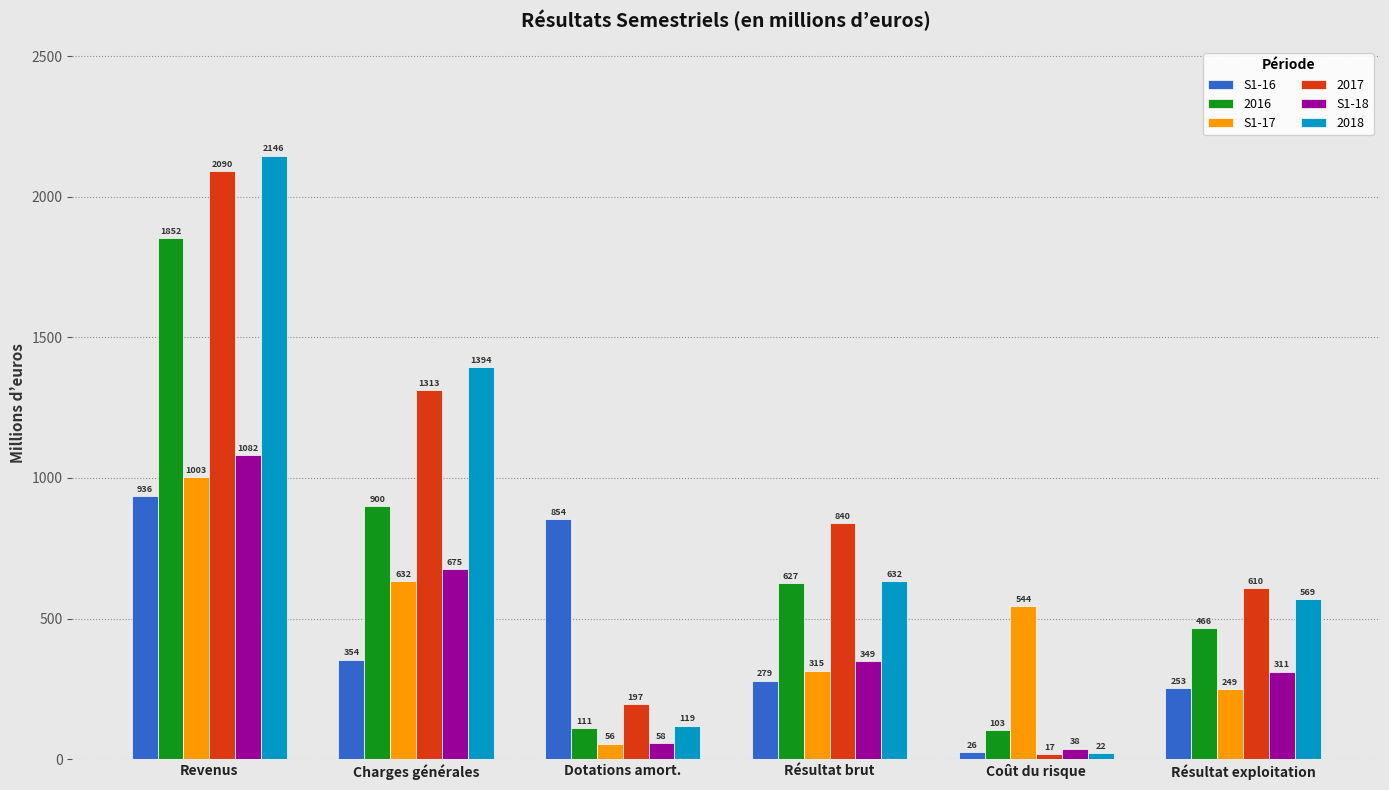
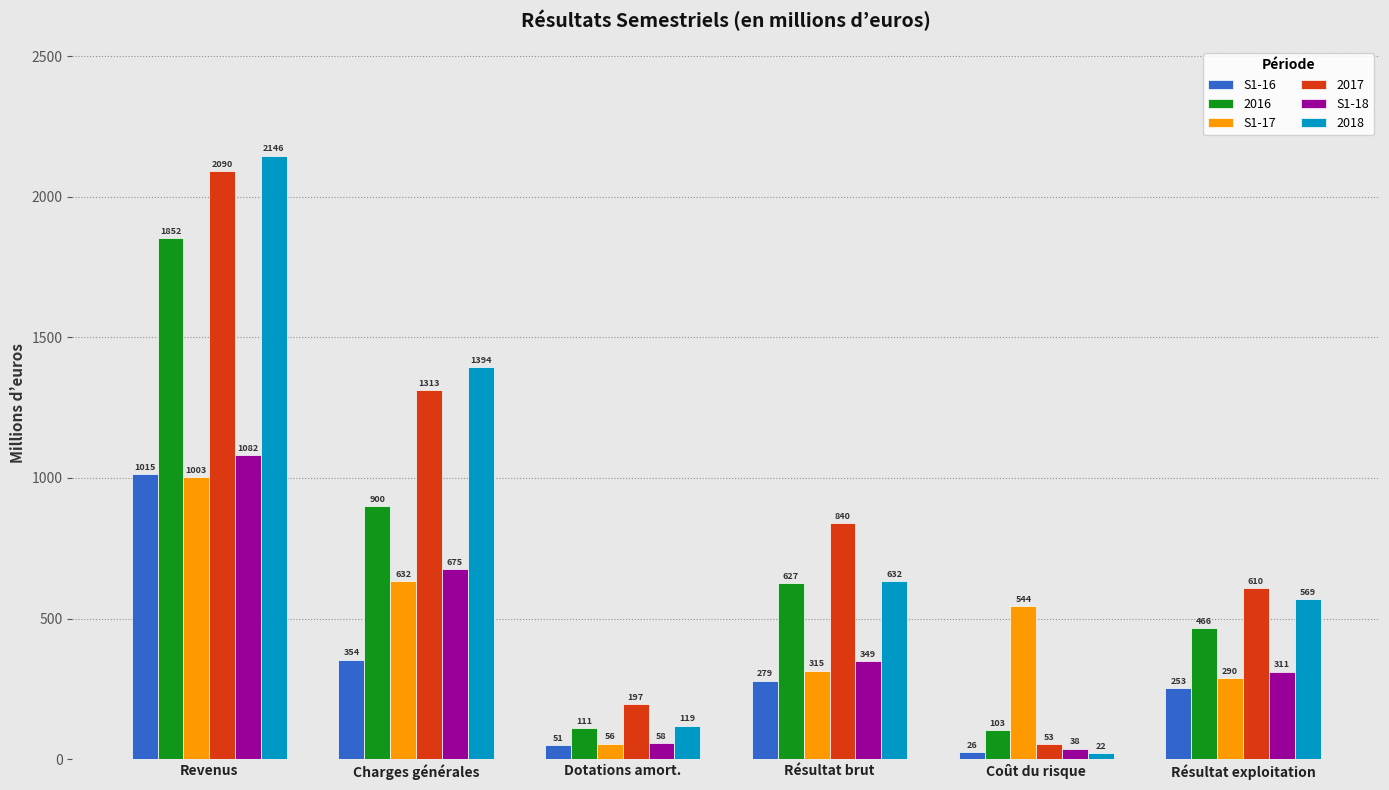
  {
    "S1-16": {
-     "Revenus": 936,
+     "Revenus": 1015,
      "Charges générales": 354,
-     "Dotations amort.": 854,
+     "Dotations amort.": 51,
      "Résultat brut": 279,
      "Coût du risque": 26,
      "Résultat exploitation": 253
    },
    "2016": {
      "Revenus": 1852,
      "Charges générales": 900,
      "Dotations amort.": 111,
      "Résultat brut": 627,
      "Coût du risque": 103,
      "Résultat exploitation": 466
    },
    "S1-17": {
      "Revenus": 1003,
      "Charges générales": 632,
      "Dotations amort.": 56,
      "Résultat brut": 315,
      "Coût du risque": 544,
-     "Résultat exploitation": 249
+     "Résultat exploitation": 290
    },
    "2017": {
      "Revenus": 2090,
      "Charges générales": 1313,
      "Dotations amort.": 197,
      "Résultat brut": 840,
-     "Coût du risque": 17,
+     "Coût du risque": 53,
      "Résultat exploitation": 610
    },
    "S1-18": {
      "Revenus": 1082,
      "Charges générales": 675,
      "Dotations amort.": 58,
      "Résultat brut": 349,
      "Coût du risque": 38,
      "Résultat exploitation": 311
    },
    "2018": {
      "Revenus": 2146,
      "Charges générales": 1394,
      "Dotations amort.": 119,
      "Résultat brut": 632,
      "Coût du risque": 22,
      "Résultat exploitation": 569
    }
  }
